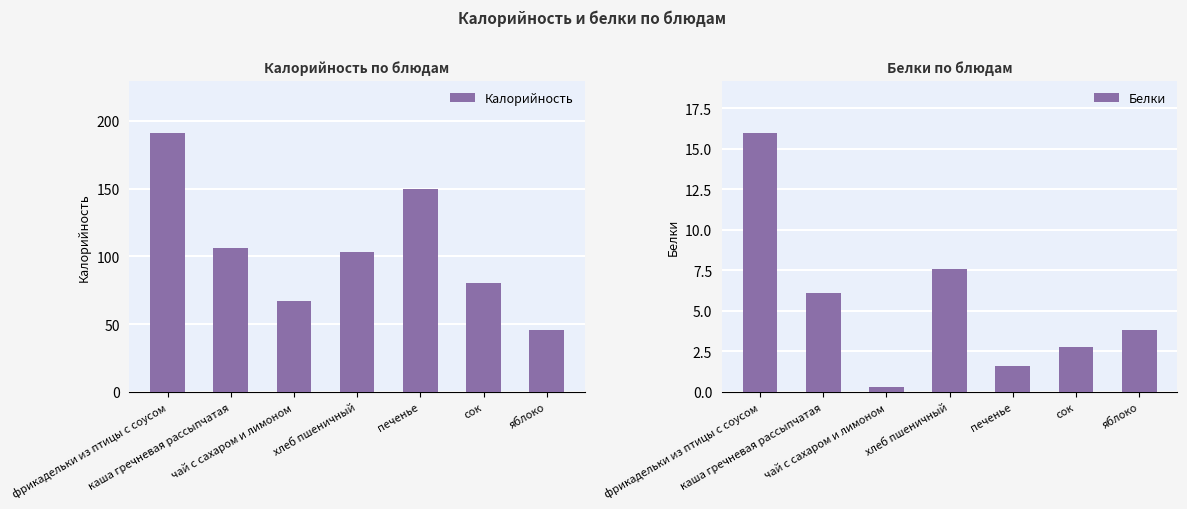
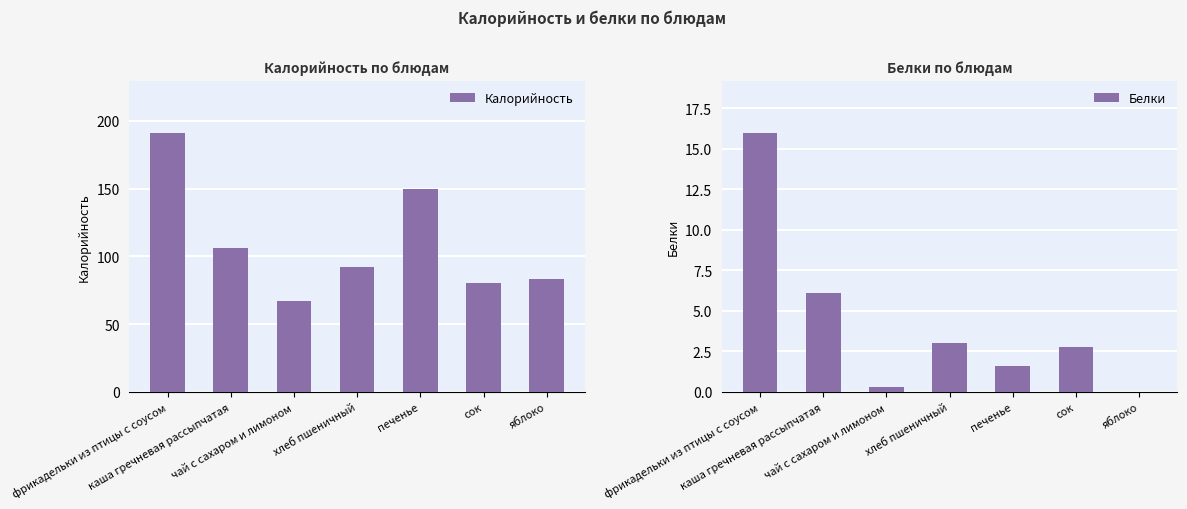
  {
    "Калорийность по блюдам": {
      "фрикадельки из птицы с соусом": 191,
      "каша гречневая рассыпчатая": 106,
      "чай с сахаром и лимоном": 67,
-     "хлеб пшеничный": 103,
+     "хлеб пшеничный": 92,
      "печенье": 150,
      "сок": 80,
-     "яблоко": 46
+     "яблоко": 84
    },
    "Белки по блюдам": {
      "фрикадельки из птицы с соусом": 16.0,
      "каша гречневая рассыпчатая": 6.1,
      "чай с сахаром и лимоном": 0.3,
-     "хлеб пшеничный": 7.6,
+     "хлеб пшеничный": 3.0,
      "печенье": 1.6,
      "сок": 2.8,
-     "яблоко": 3.8
+     "яблоко": 0.0
    }
  }
